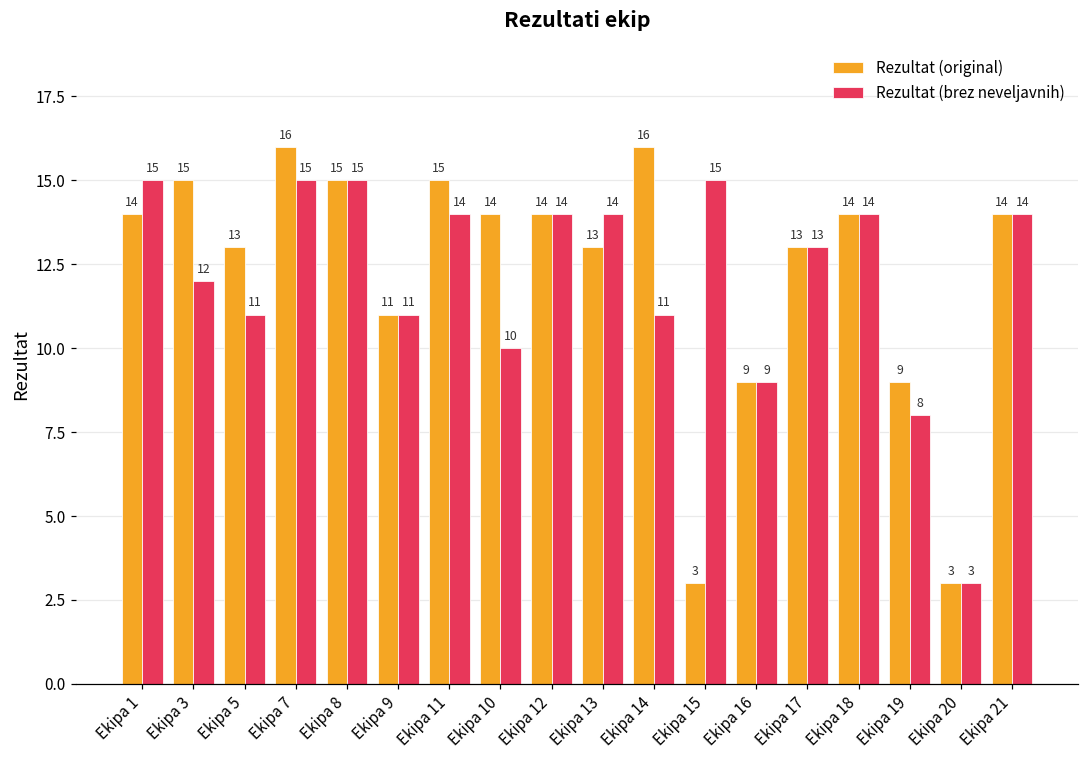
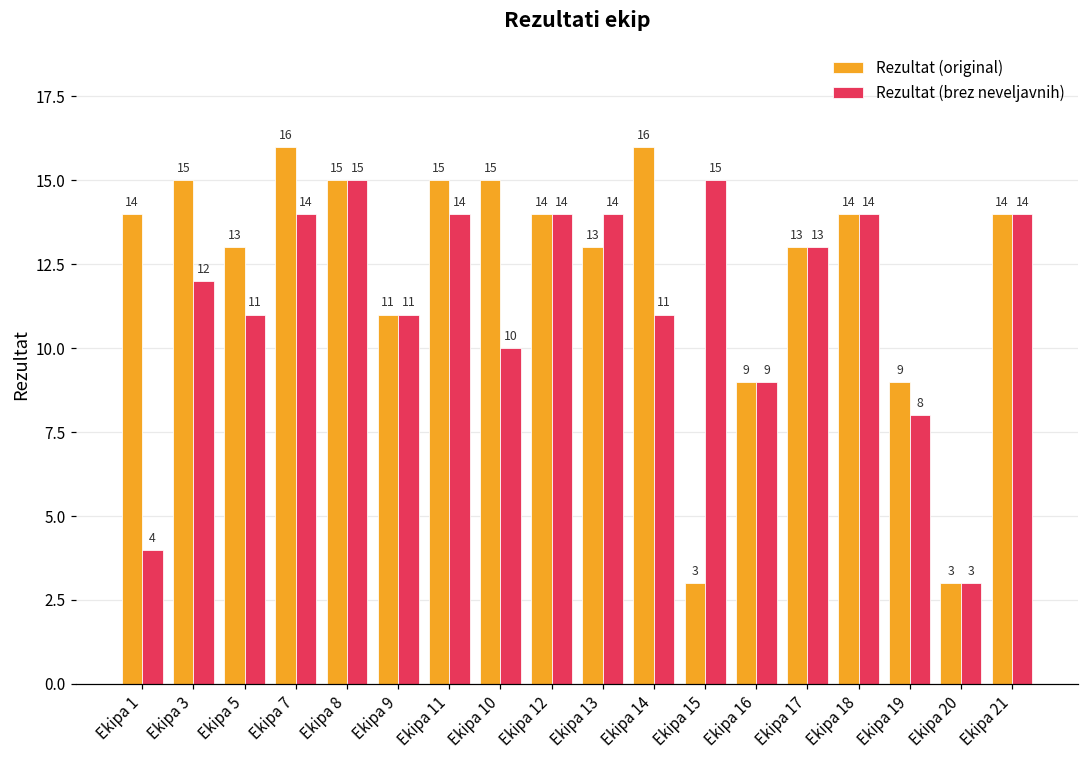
  {
    "Rezultat (original)": {
      "Ekipa 1": 14,
      "Ekipa 3": 15,
      "Ekipa 5": 13,
      "Ekipa 7": 16,
      "Ekipa 8": 15,
      "Ekipa 9": 11,
      "Ekipa 11": 15,
-     "Ekipa 10": 14,
+     "Ekipa 10": 15,
      "Ekipa 12": 14,
      "Ekipa 13": 13,
      "Ekipa 14": 16,
      "Ekipa 15": 3,
      "Ekipa 16": 9,
      "Ekipa 17": 13,
      "Ekipa 18": 14,
      "Ekipa 19": 9,
      "Ekipa 20": 3,
      "Ekipa 21": 14
    },
    "Rezultat (brez neveljavnih)": {
-     "Ekipa 1": 15,
+     "Ekipa 1": 4,
      "Ekipa 3": 12,
      "Ekipa 5": 11,
-     "Ekipa 7": 15,
+     "Ekipa 7": 14,
      "Ekipa 8": 15,
      "Ekipa 9": 11,
      "Ekipa 11": 14,
      "Ekipa 10": 10,
      "Ekipa 12": 14,
      "Ekipa 13": 14,
      "Ekipa 14": 11,
      "Ekipa 15": 15,
      "Ekipa 16": 9,
      "Ekipa 17": 13,
      "Ekipa 18": 14,
      "Ekipa 19": 8,
      "Ekipa 20": 3,
      "Ekipa 21": 14
    }
  }
